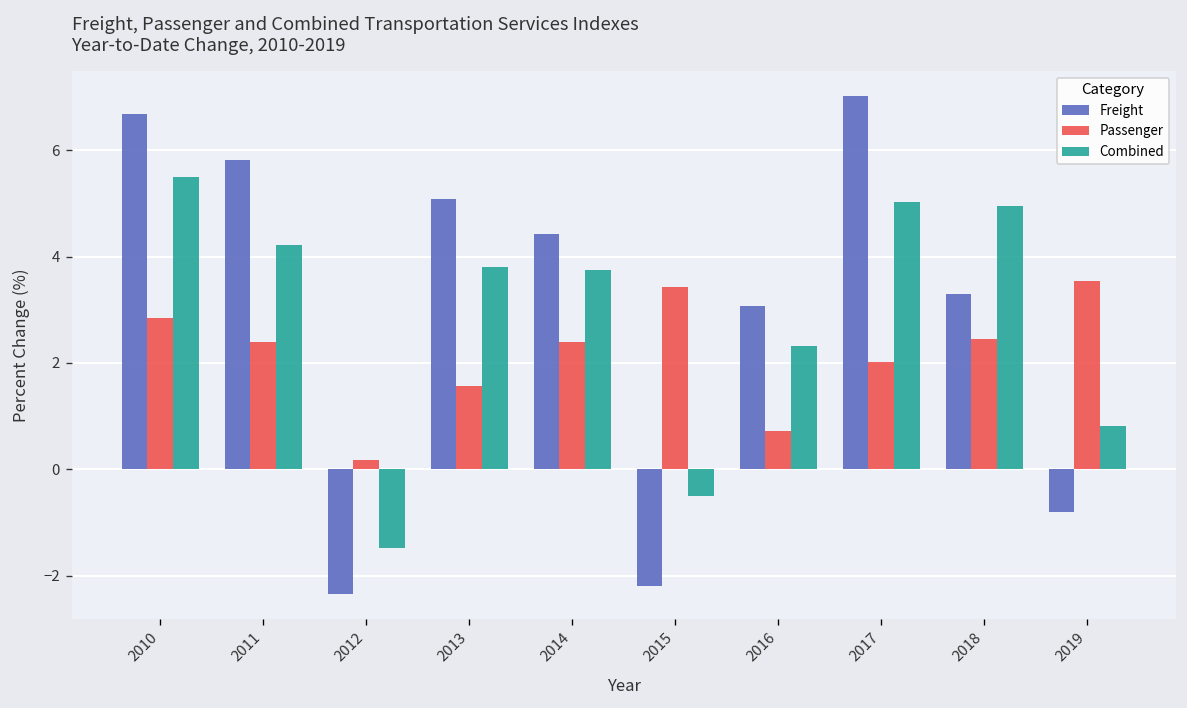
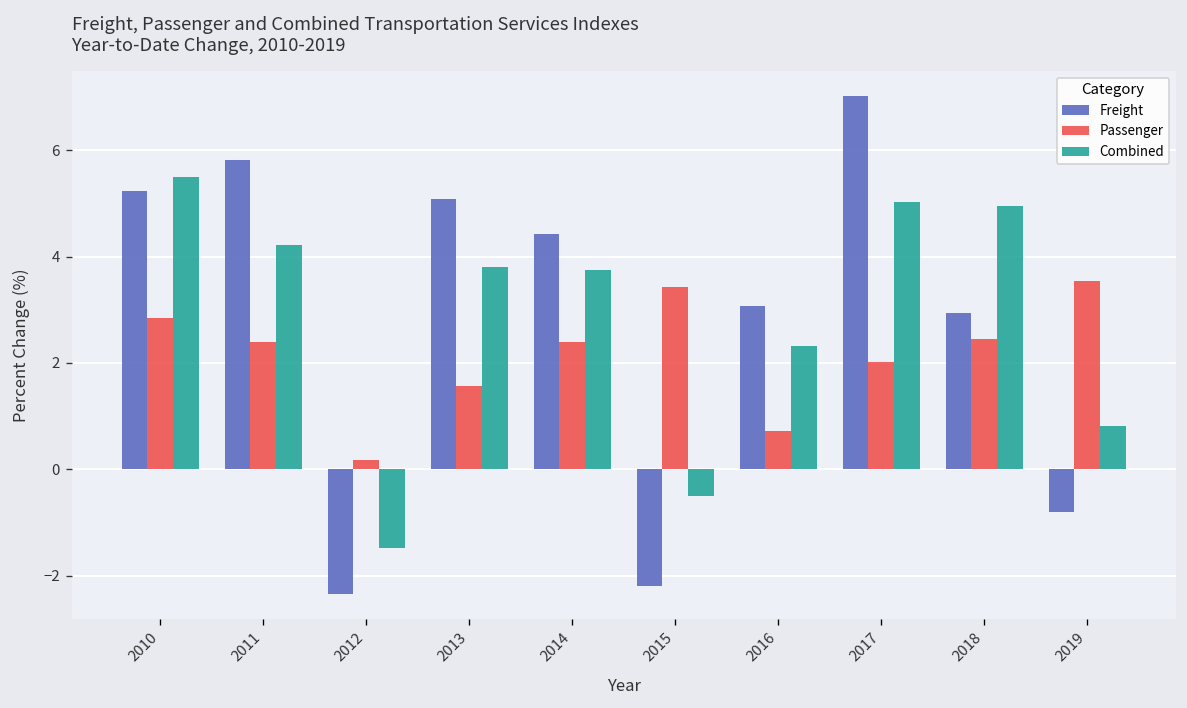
  {
    "Freight": {
-     "2010": 6.7,
+     "2010": 5.2,
      "2011": 5.8,
      "2012": -2.4,
      "2013": 5.1,
      "2014": 4.4,
      "2015": -2.2,
      "2016": 3.1,
      "2017": 7.0,
-     "2018": 3.3,
+     "2018": 2.9,
      "2019": -0.8
    },
    "Passenger": {
      "2010": 2.8,
      "2011": 2.4,
      "2012": 0.2,
      "2013": 1.6,
      "2014": 2.4,
      "2015": 3.4,
      "2016": 0.7,
      "2017": 2.0,
      "2018": 2.4,
      "2019": 3.5
    },
    "Combined": {
      "2010": 5.5,
      "2011": 4.2,
      "2012": -1.5,
      "2013": 3.8,
      "2014": 3.8,
      "2015": -0.5,
      "2016": 2.3,
      "2017": 5.0,
      "2018": 4.9,
      "2019": 0.8
    }
  }
